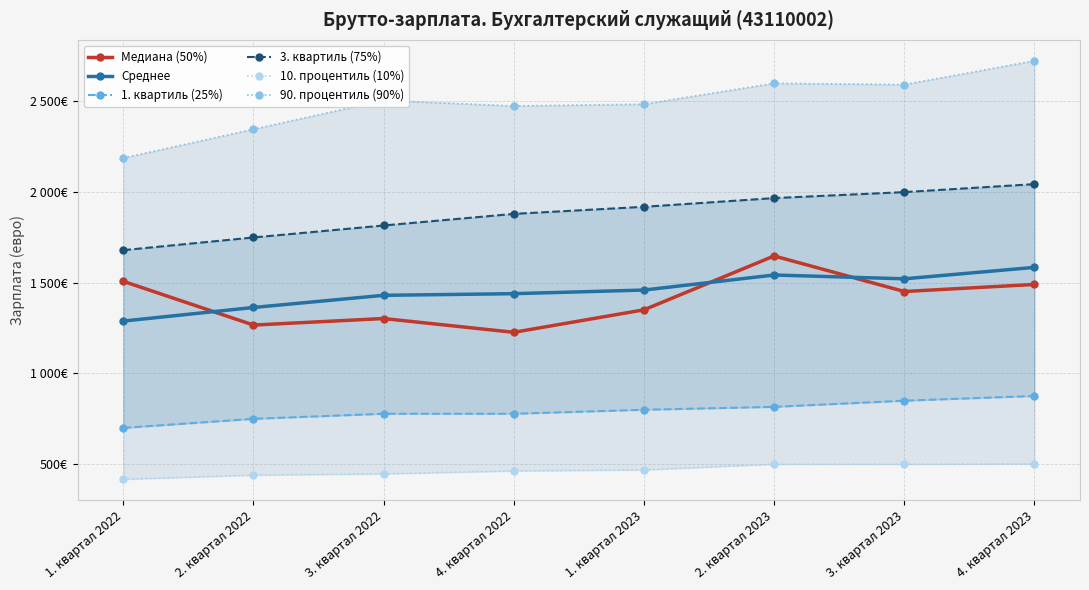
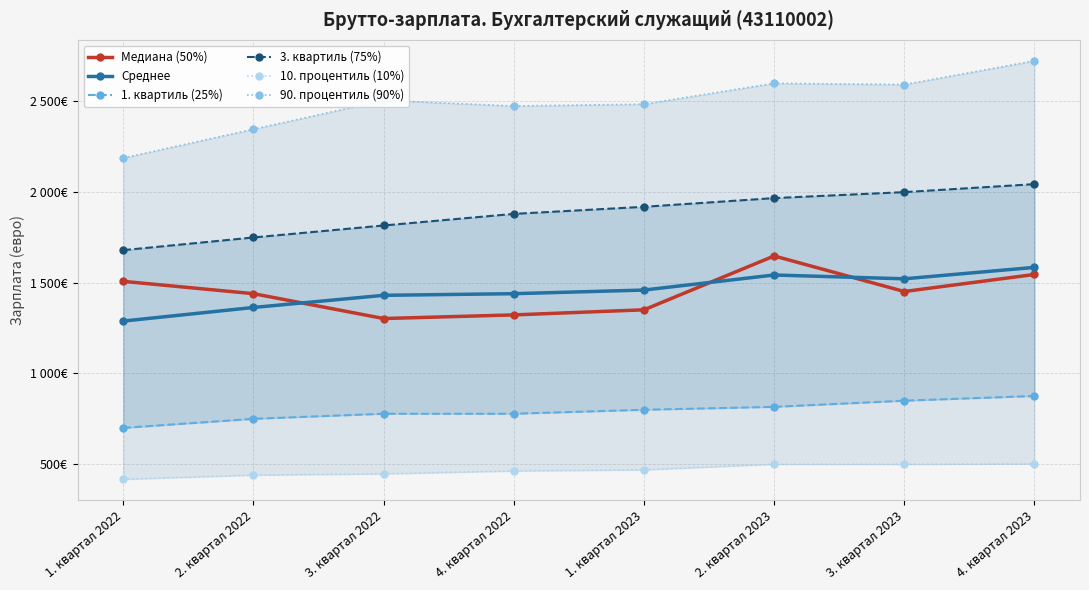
  {
    "Медиана (50%)": {
      "1. квартал 2022": "1510€",
-     "2. квартал 2022": "1270€",
+     "2. квартал 2022": "1440€",
      "3. квартал 2022": "1300€",
-     "4. квартал 2022": "1230€",
+     "4. квартал 2022": "1320€",
      "1. квартал 2023": "1350€",
      "2. квартал 2023": "1650€",
      "3. квартал 2023": "1450€",
-     "4. квартал 2023": "1490€"
+     "4. квартал 2023": "1550€"
    }
  }
